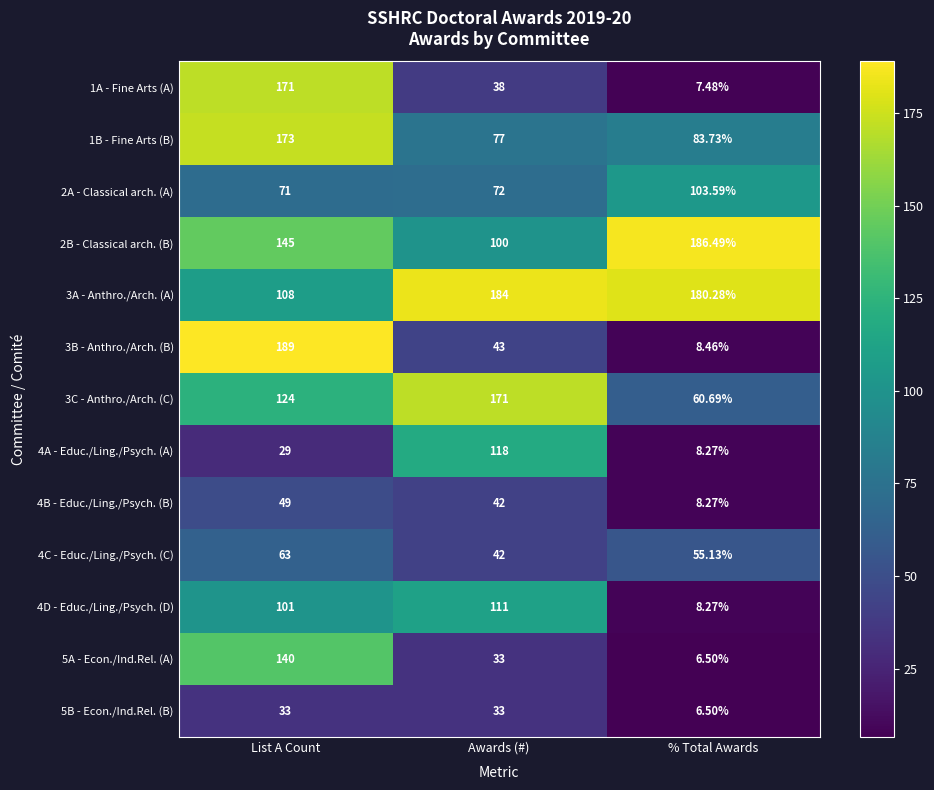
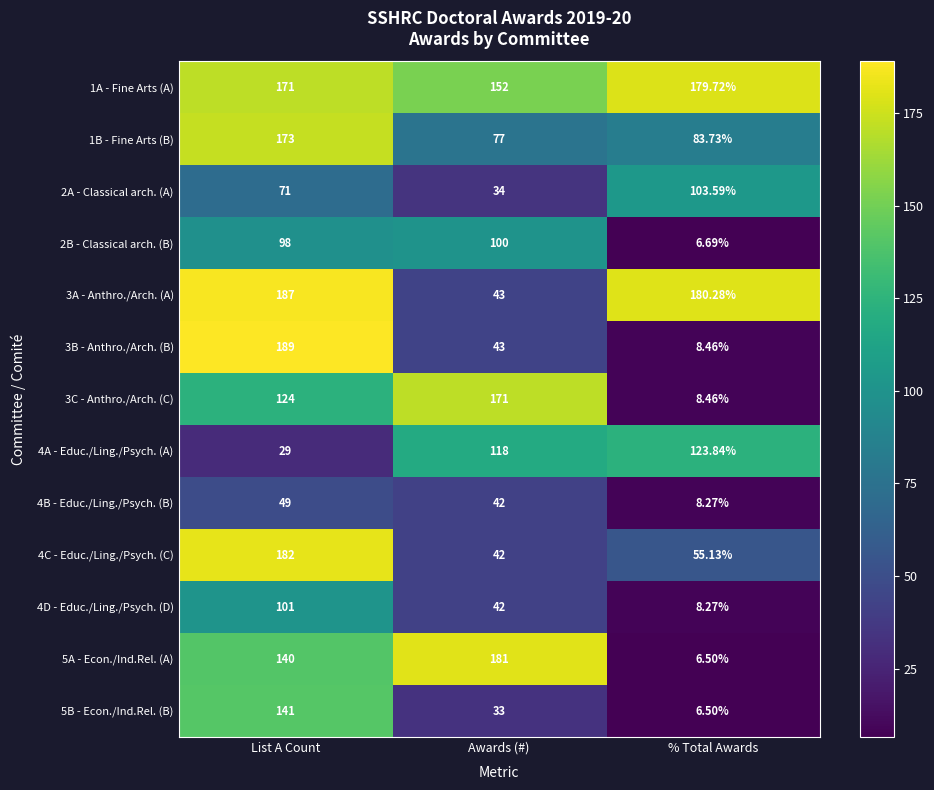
  {
    "1A - Fine Arts (A)": {
      "List A Count": "171",
-     "Awards (#)": "38",
-     "% Total Awards": "7.48%"
+     "Awards (#)": "152",
+     "% Total Awards": "179.72%"
    },
    "1B - Fine Arts (B)": {
      "List A Count": "173",
      "Awards (#)": "77",
      "% Total Awards": "83.73%"
    },
    "2A - Classical arch. (A)": {
      "List A Count": "71",
-     "Awards (#)": "72",
+     "Awards (#)": "34",
      "% Total Awards": "103.59%"
    },
    "2B - Classical arch. (B)": {
-     "List A Count": "145",
+     "List A Count": "98",
      "Awards (#)": "100",
-     "% Total Awards": "186.49%"
+     "% Total Awards": "6.69%"
    },
    "3A - Anthro./Arch. (A)": {
-     "List A Count": "108",
-     "Awards (#)": "184",
+     "List A Count": "187",
+     "Awards (#)": "43",
      "% Total Awards": "180.28%"
    },
    "3B - Anthro./Arch. (B)": {
      "List A Count": "189",
      "Awards (#)": "43",
      "% Total Awards": "8.46%"
    },
    "3C - Anthro./Arch. (C)": {
      "List A Count": "124",
      "Awards (#)": "171",
-     "% Total Awards": "60.69%"
+     "% Total Awards": "8.46%"
    },
    "4A - Educ./Ling./Psych. (A)": {
      "List A Count": "29",
      "Awards (#)": "118",
-     "% Total Awards": "8.27%"
+     "% Total Awards": "123.84%"
    },
    "4B - Educ./Ling./Psych. (B)": {
      "List A Count": "49",
      "Awards (#)": "42",
      "% Total Awards": "8.27%"
    },
    "4C - Educ./Ling./Psych. (C)": {
-     "List A Count": "63",
+     "List A Count": "182",
      "Awards (#)": "42",
      "% Total Awards": "55.13%"
    },
    "4D - Educ./Ling./Psych. (D)": {
      "List A Count": "101",
-     "Awards (#)": "111",
+     "Awards (#)": "42",
      "% Total Awards": "8.27%"
    },
    "5A - Econ./Ind.Rel. (A)": {
      "List A Count": "140",
-     "Awards (#)": "33",
+     "Awards (#)": "181",
      "% Total Awards": "6.50%"
    },
    "5B - Econ./Ind.Rel. (B)": {
-     "List A Count": "33",
+     "List A Count": "141",
      "Awards (#)": "33",
      "% Total Awards": "6.50%"
    }
  }
